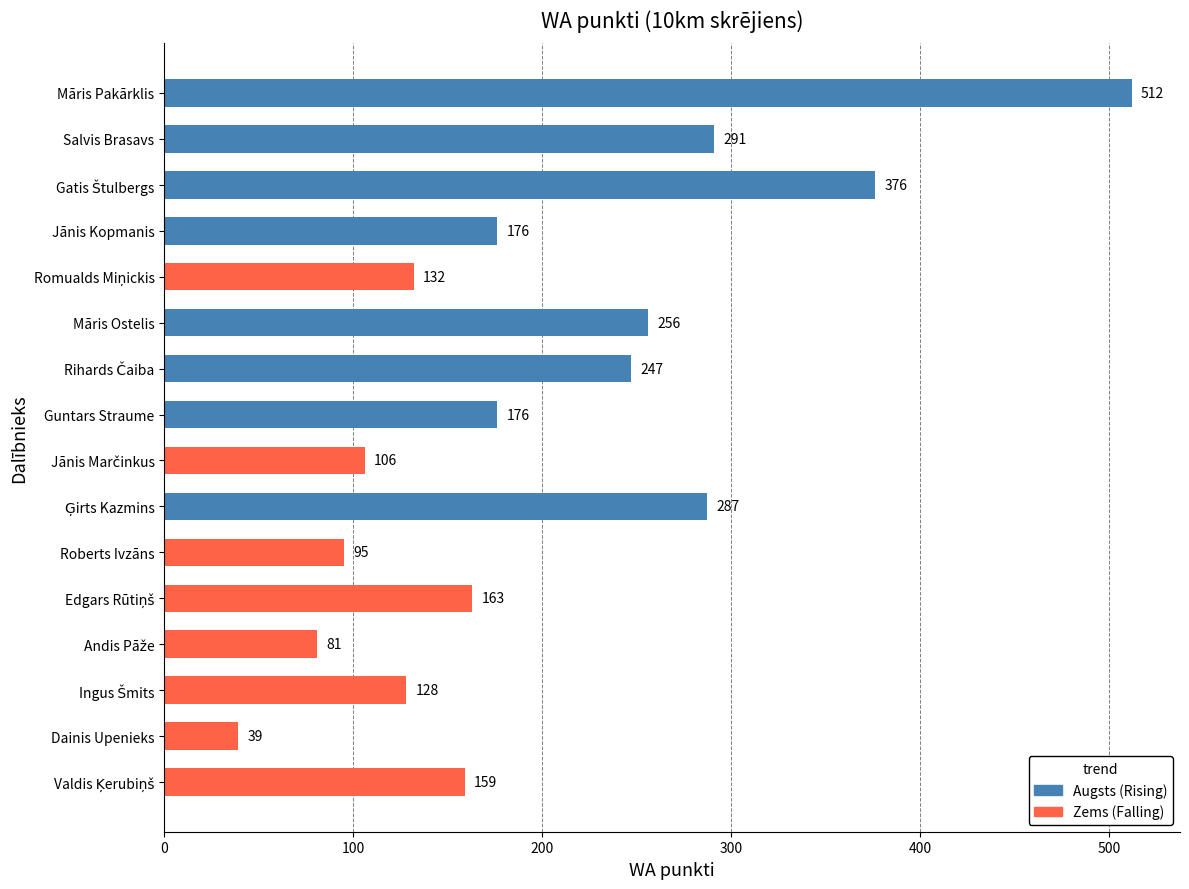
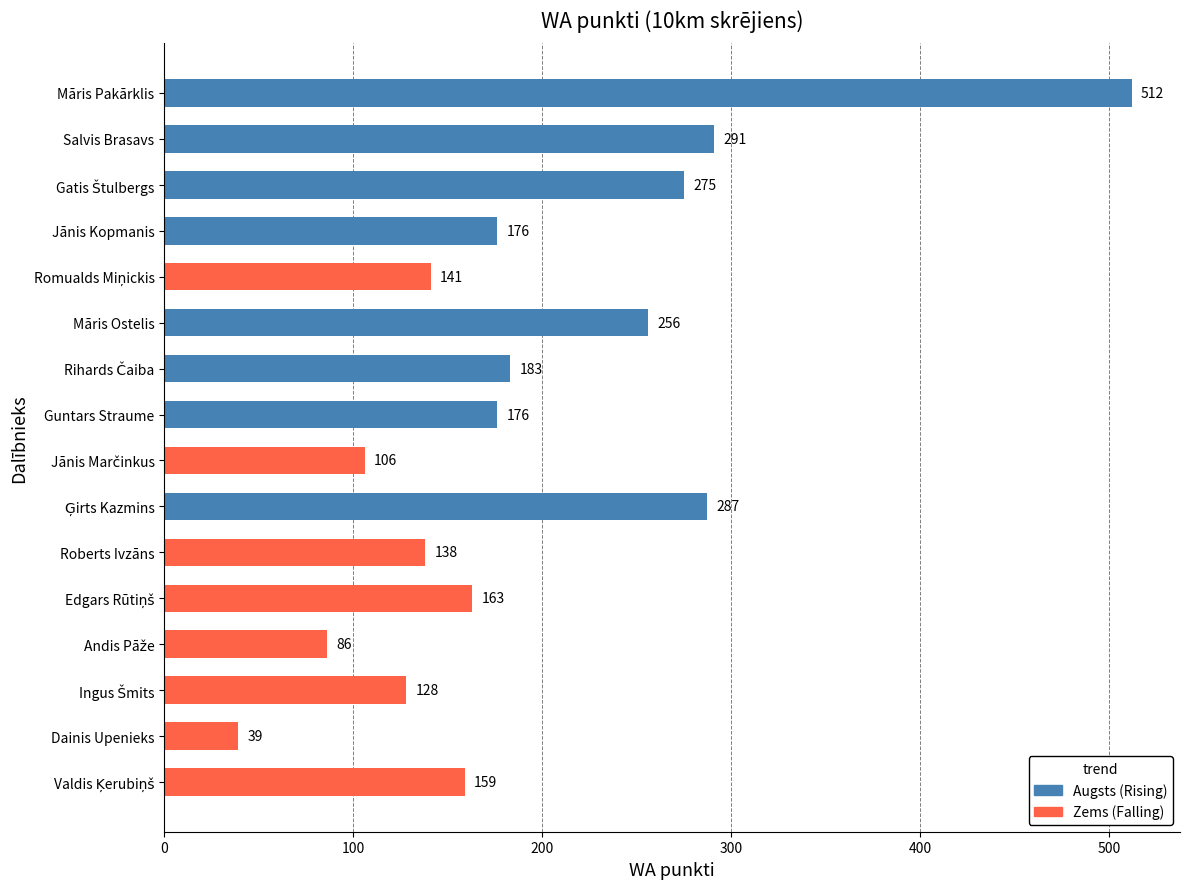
  {
    "Māris Pakārklis": 512,
    "Salvis Brasavs": 291,
-   "Gatis Štulbergs": 376,
+   "Gatis Štulbergs": 275,
    "Jānis Kopmanis": 176,
-   "Romualds Miņickis": 132,
+   "Romualds Miņickis": 141,
    "Māris Ostelis": 256,
-   "Rihards Čaiba": 247,
+   "Rihards Čaiba": 183,
    "Guntars Straume": 176,
    "Jānis Marčinkus": 106,
    "Ģirts Kazmins": 287,
-   "Roberts Ivzāns": 95,
+   "Roberts Ivzāns": 138,
    "Edgars Rūtiņš": 163,
-   "Andis Pāže": 81,
+   "Andis Pāže": 86,
    "Ingus Šmits": 128,
    "Dainis Upenieks": 39,
    "Valdis Ķerubiņš": 159
  }
